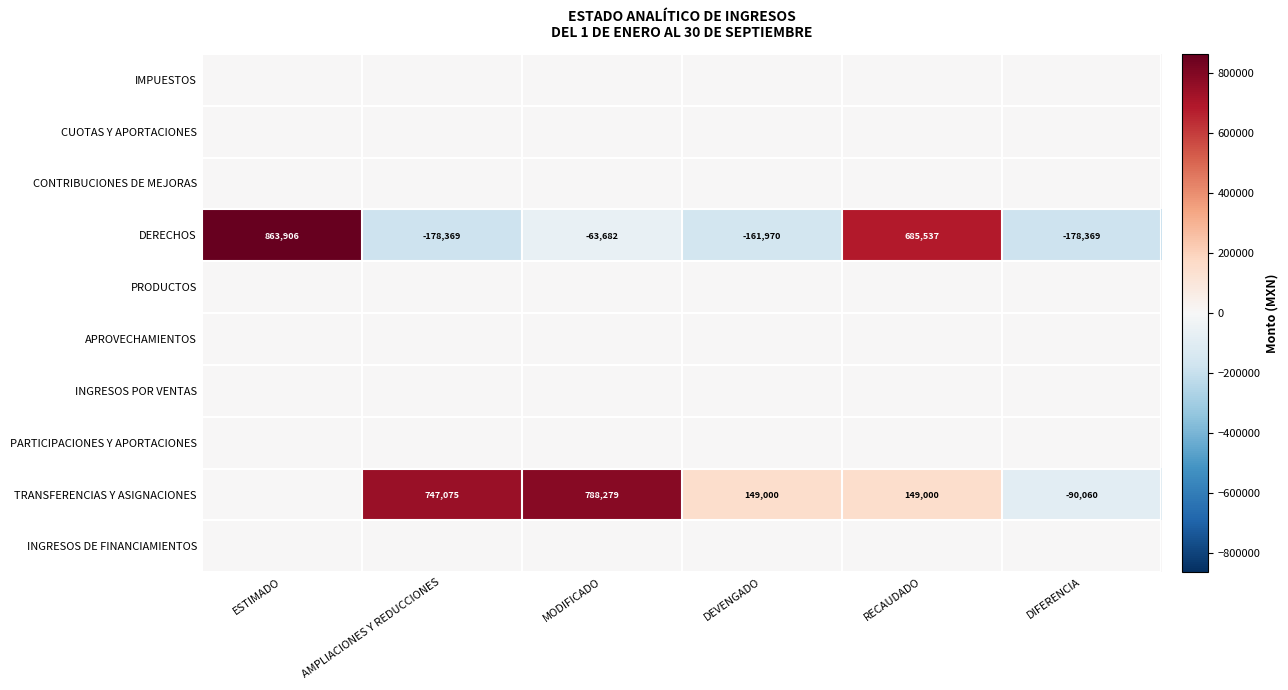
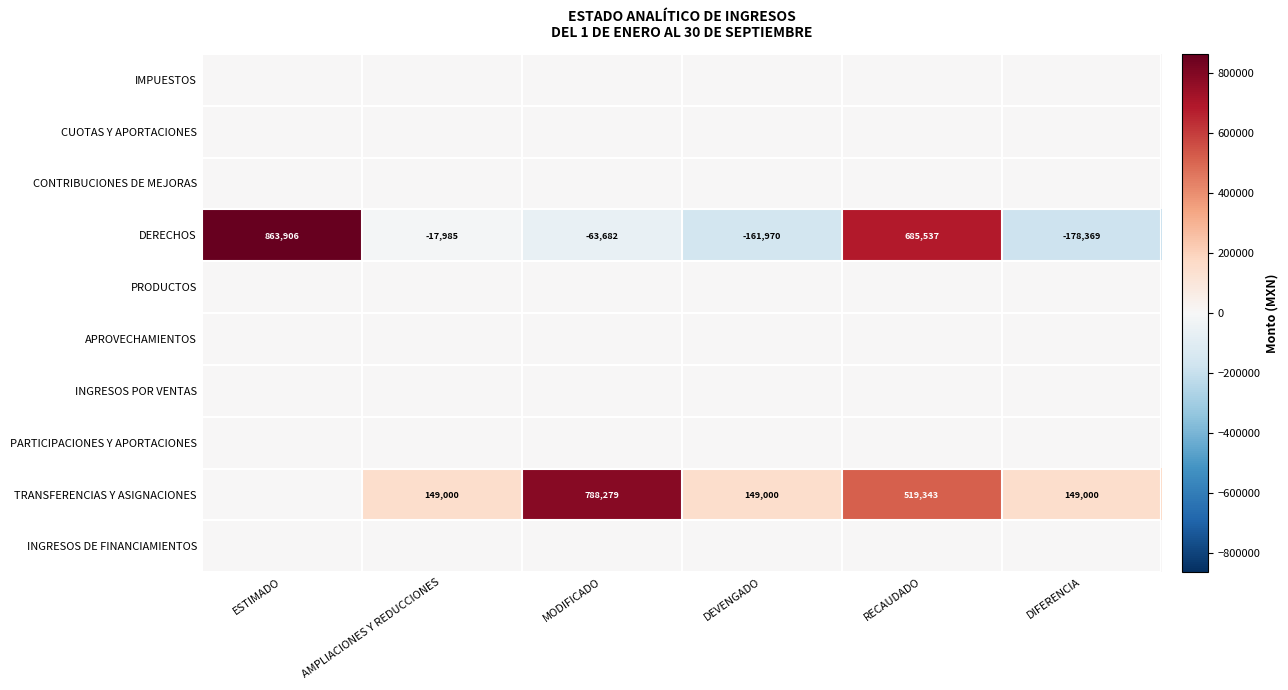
  {
    "DERECHOS": {
      "ESTIMADO": "863,906",
-     "AMPLIACIONES Y REDUCCIONES": "-178,369",
+     "AMPLIACIONES Y REDUCCIONES": "-17,985",
      "MODIFICADO": "-63,682",
      "DEVENGADO": "-161,970",
      "RECAUDADO": "685,537",
      "DIFERENCIA": "-178,369"
    },
    "TRANSFERENCIAS Y ASIGNACIONES": {
-     "AMPLIACIONES Y REDUCCIONES": "747,075",
+     "AMPLIACIONES Y REDUCCIONES": "149,000",
      "MODIFICADO": "788,279",
      "DEVENGADO": "149,000",
-     "RECAUDADO": "149,000",
-     "DIFERENCIA": "-90,060"
+     "RECAUDADO": "519,343",
+     "DIFERENCIA": "149,000"
    }
  }
